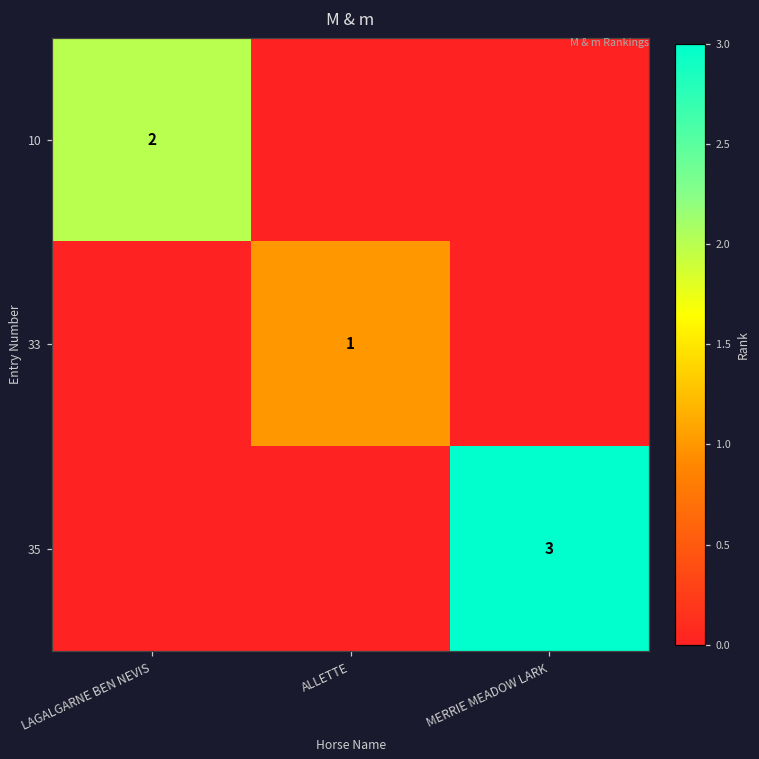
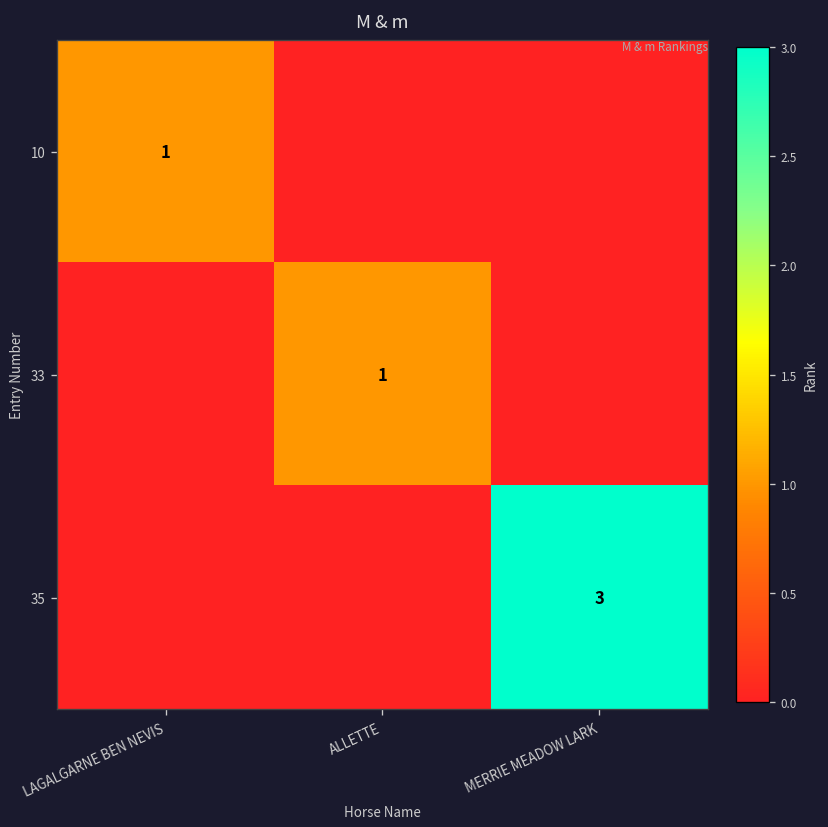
  {
    "10": {
-     "LAGALGARNE BEN NEVIS": 2
+     "LAGALGARNE BEN NEVIS": 1
    },
    "33": {
      "ALLETTE": 1
    },
    "35": {
      "MERRIE MEADOW LARK": 3
    }
  }
